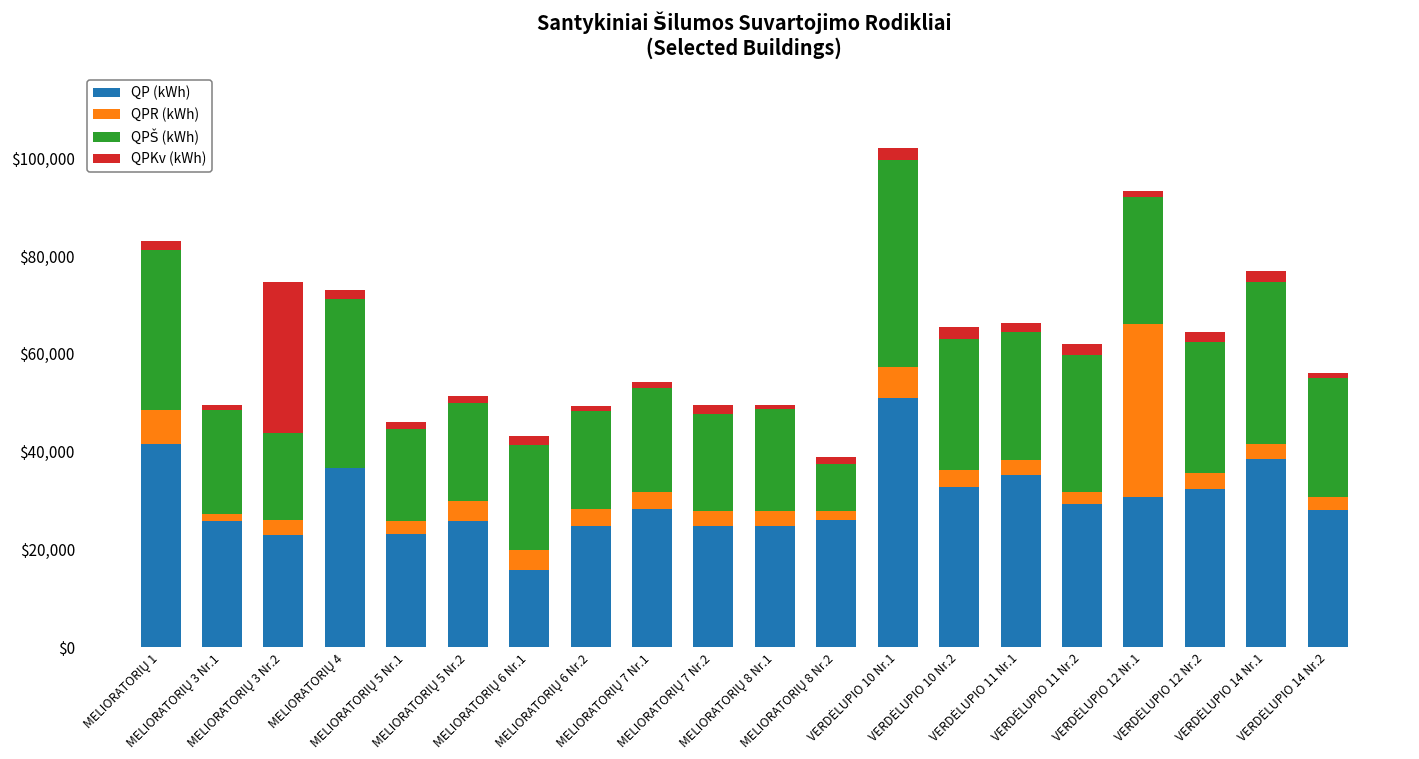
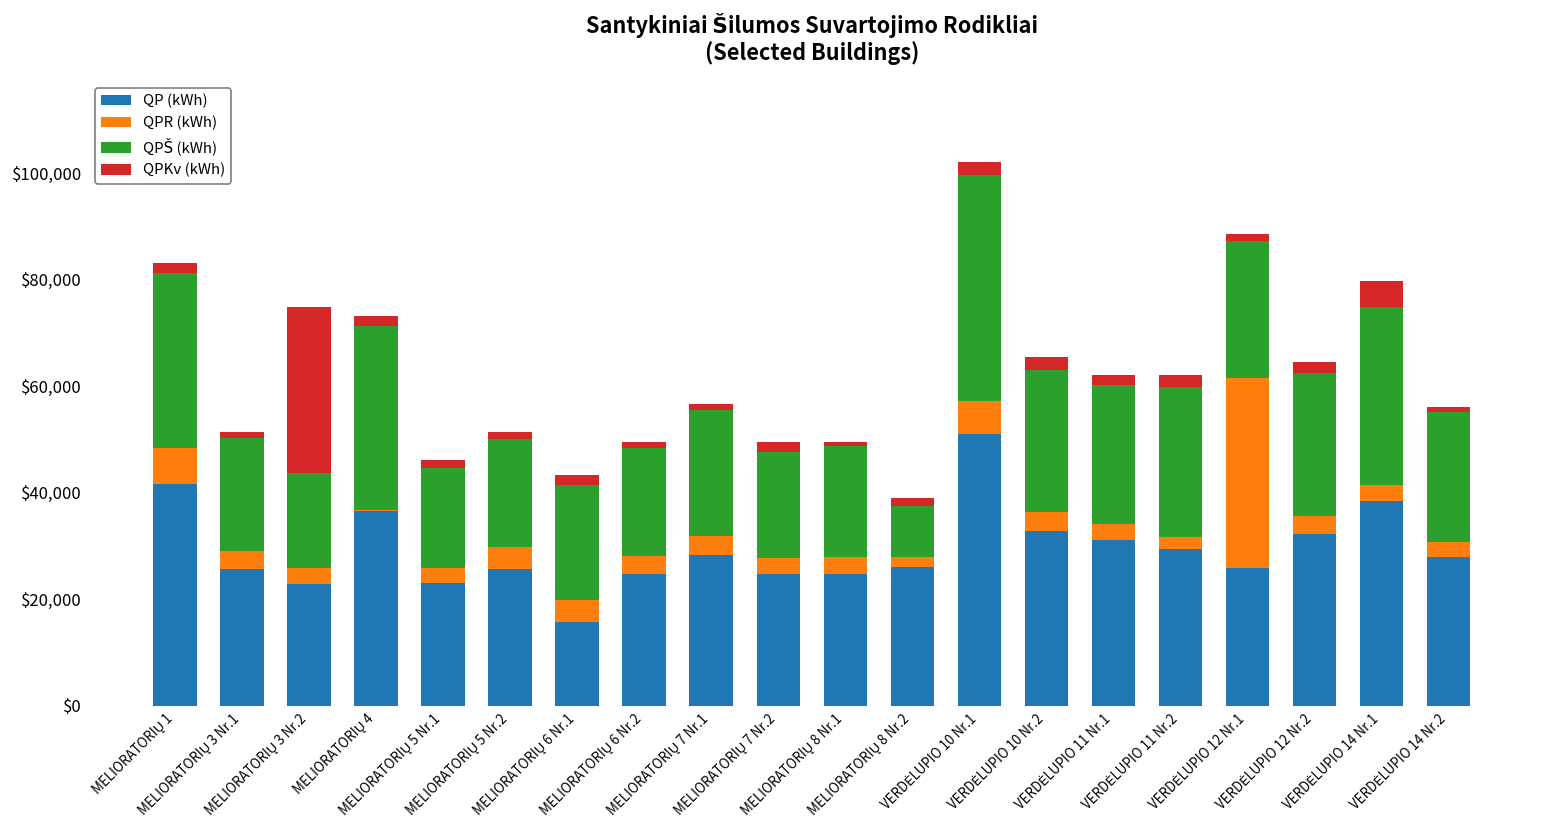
  {
    "QP (kWh)": {
      "MELIORATORIŲ 1": "$42,000",
      "MELIORATORIŲ 3 Nr.1": "$26,000",
      "MELIORATORIŲ 3 Nr.2": "$23,000",
      "MELIORATORIŲ 4": "$37,000",
      "MELIORATORIŲ 5 Nr.1": "$23,000",
      "MELIORATORIŲ 5 Nr.2": "$26,000",
      "MELIORATORIŲ 6 Nr.1": "$16,000",
      "MELIORATORIŲ 6 Nr.2": "$25,000",
      "MELIORATORIŲ 7 Nr.1": "$28,000",
      "MELIORATORIŲ 7 Nr.2": "$25,000",
      "MELIORATORIŲ 8 Nr.1": "$25,000",
      "MELIORATORIŲ 8 Nr.2": "$26,000",
      "VERDĖLUPIO 10 Nr.1": "$51,000",
      "VERDĖLUPIO 10 Nr.2": "$33,000",
-     "VERDĖLUPIO 11 Nr.1": "$35,000",
+     "VERDĖLUPIO 11 Nr.1": "$31,000",
      "VERDĖLUPIO 11 Nr.2": "$29,000",
-     "VERDĖLUPIO 12 Nr.1": "$31,000",
+     "VERDĖLUPIO 12 Nr.1": "$26,000",
      "VERDĖLUPIO 12 Nr.2": "$32,000",
      "VERDĖLUPIO 14 Nr.1": "$39,000",
      "VERDĖLUPIO 14 Nr.2": "$28,000"
    },
    "QPR (kWh)": {
      "MELIORATORIŲ 1": "$7,000",
-     "MELIORATORIŲ 3 Nr.1": "$1,000",
+     "MELIORATORIŲ 3 Nr.1": "$3,000",
      "MELIORATORIŲ 3 Nr.2": "$3,000",
      "MELIORATORIŲ 5 Nr.1": "$3,000",
      "MELIORATORIŲ 5 Nr.2": "$4,000",
      "MELIORATORIŲ 6 Nr.1": "$4,000",
      "MELIORATORIŲ 6 Nr.2": "$3,000",
      "MELIORATORIŲ 7 Nr.1": "$4,000",
      "MELIORATORIŲ 7 Nr.2": "$3,000",
      "MELIORATORIŲ 8 Nr.1": "$3,000",
      "MELIORATORIŲ 8 Nr.2": "$2,000",
      "VERDĖLUPIO 10 Nr.1": "$6,000",
      "VERDĖLUPIO 10 Nr.2": "$4,000",
      "VERDĖLUPIO 11 Nr.1": "$3,000",
      "VERDĖLUPIO 11 Nr.2": "$2,000",
      "VERDĖLUPIO 12 Nr.1": "$36,000",
      "VERDĖLUPIO 12 Nr.2": "$3,000",
      "VERDĖLUPIO 14 Nr.1": "$3,000",
      "VERDĖLUPIO 14 Nr.2": "$3,000"
    },
    "QPŠ (kWh)": {
      "MELIORATORIŲ 1": "$33,000",
      "MELIORATORIŲ 3 Nr.1": "$21,000",
      "MELIORATORIŲ 3 Nr.2": "$18,000",
      "MELIORATORIŲ 4": "$35,000",
      "MELIORATORIŲ 5 Nr.1": "$19,000",
      "MELIORATORIŲ 5 Nr.2": "$20,000",
      "MELIORATORIŲ 6 Nr.1": "$21,000",
      "MELIORATORIŲ 6 Nr.2": "$20,000",
-     "MELIORATORIŲ 7 Nr.1": "$21,000",
+     "MELIORATORIŲ 7 Nr.1": "$24,000",
      "MELIORATORIŲ 7 Nr.2": "$20,000",
      "MELIORATORIŲ 8 Nr.1": "$21,000",
      "MELIORATORIŲ 8 Nr.2": "$10,000",
      "VERDĖLUPIO 10 Nr.1": "$42,000",
      "VERDĖLUPIO 10 Nr.2": "$27,000",
      "VERDĖLUPIO 11 Nr.1": "$26,000",
      "VERDĖLUPIO 11 Nr.2": "$28,000",
      "VERDĖLUPIO 12 Nr.1": "$26,000",
      "VERDĖLUPIO 12 Nr.2": "$27,000",
      "VERDĖLUPIO 14 Nr.1": "$33,000",
      "VERDĖLUPIO 14 Nr.2": "$24,000"
    },
    "QPKv (kWh)": {
      "MELIORATORIŲ 1": "$2,000",
      "MELIORATORIŲ 3 Nr.1": "$1,000",
      "MELIORATORIŲ 3 Nr.2": "$31,000",
      "MELIORATORIŲ 4": "$2,000",
      "MELIORATORIŲ 5 Nr.1": "$1,000",
      "MELIORATORIŲ 5 Nr.2": "$1,000",
      "MELIORATORIŲ 6 Nr.1": "$2,000",
      "MELIORATORIŲ 6 Nr.2": "$1,000",
      "MELIORATORIŲ 7 Nr.1": "$1,000",
      "MELIORATORIŲ 7 Nr.2": "$2,000",
      "MELIORATORIŲ 8 Nr.1": "$1,000",
      "MELIORATORIŲ 8 Nr.2": "$1,000",
      "VERDĖLUPIO 10 Nr.1": "$2,000",
      "VERDĖLUPIO 10 Nr.2": "$2,000",
      "VERDĖLUPIO 11 Nr.1": "$2,000",
      "VERDĖLUPIO 11 Nr.2": "$2,000",
      "VERDĖLUPIO 12 Nr.1": "$1,000",
      "VERDĖLUPIO 12 Nr.2": "$2,000",
-     "VERDĖLUPIO 14 Nr.1": "$2,000",
+     "VERDĖLUPIO 14 Nr.1": "$5,000",
      "VERDĖLUPIO 14 Nr.2": "$1,000"
    }
  }
